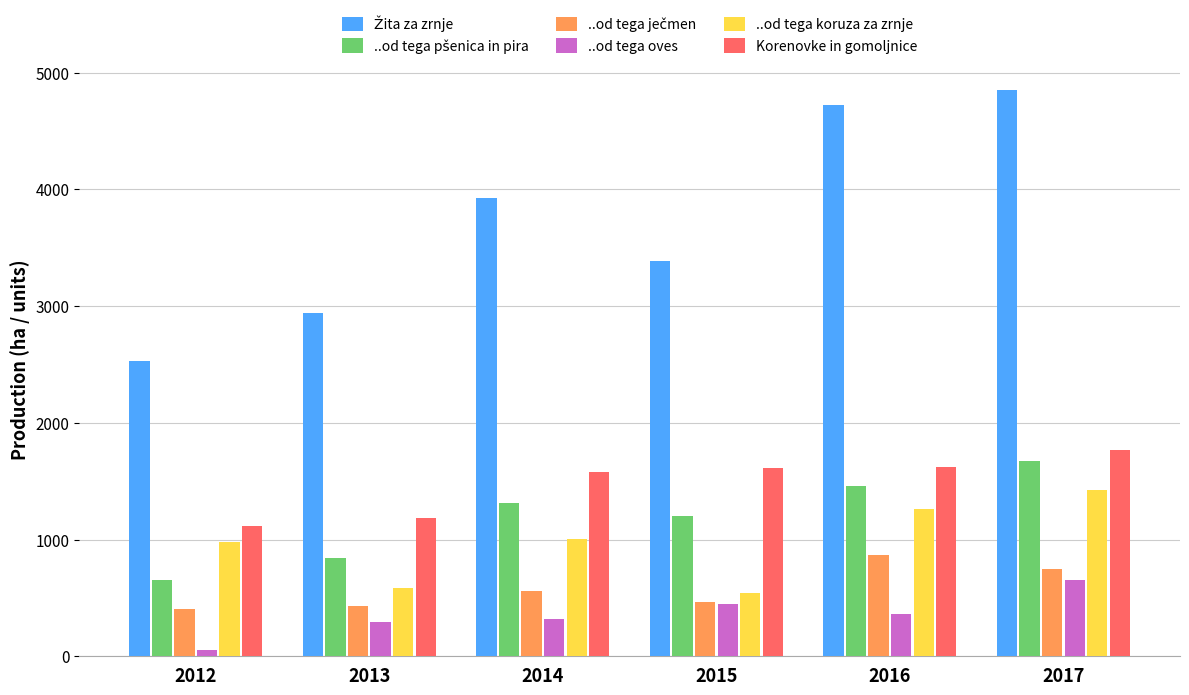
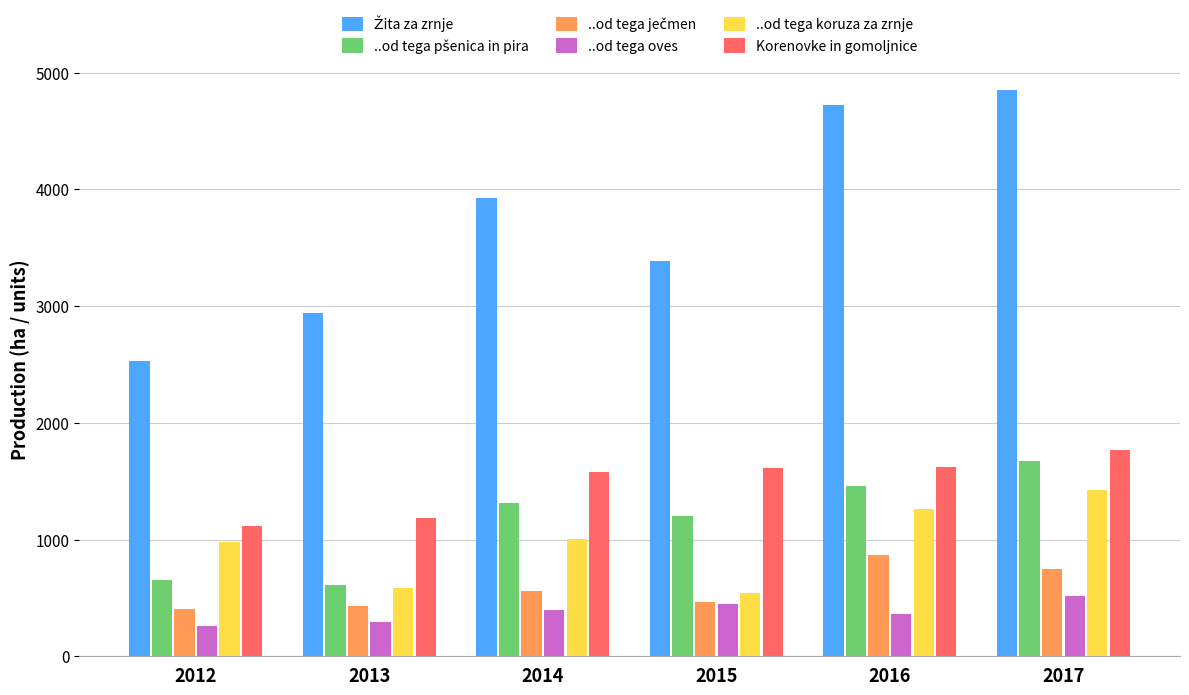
  {
    "Žita za zrnje": {
      "2012": 2530,
      "2013": 2940,
      "2014": 3930,
      "2015": 3390,
      "2016": 4730,
      "2017": 4850
    },
    "..od tega pšenica in pira": {
      "2012": 650,
-     "2013": 840,
+     "2013": 610,
      "2014": 1310,
      "2015": 1210,
      "2016": 1460,
      "2017": 1680
    },
    "..od tega oves": {
-     "2012": 50,
+     "2012": 260,
      "2013": 290,
-     "2014": 320,
+     "2014": 400,
      "2015": 450,
      "2016": 360,
-     "2017": 660
+     "2017": 510
    },
    "..od tega koruza za zrnje": {
      "2012": 980,
      "2013": 590,
      "2014": 1010,
      "2015": 540,
      "2016": 1260,
      "2017": 1430
    }
  }
